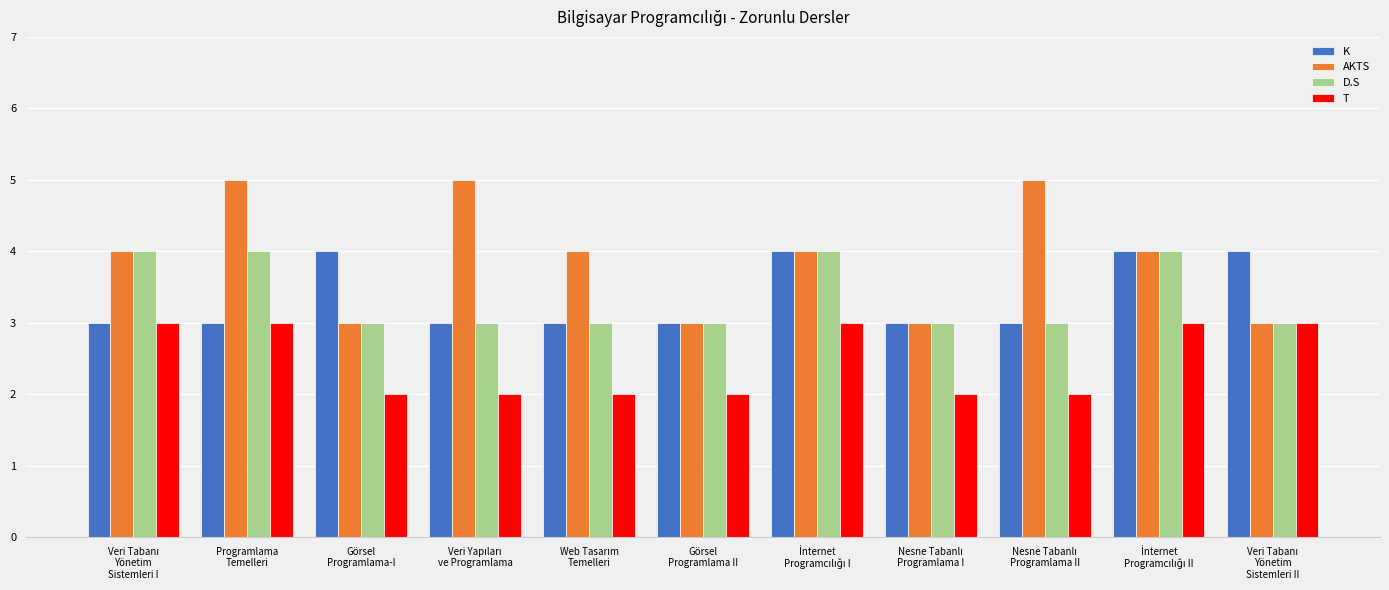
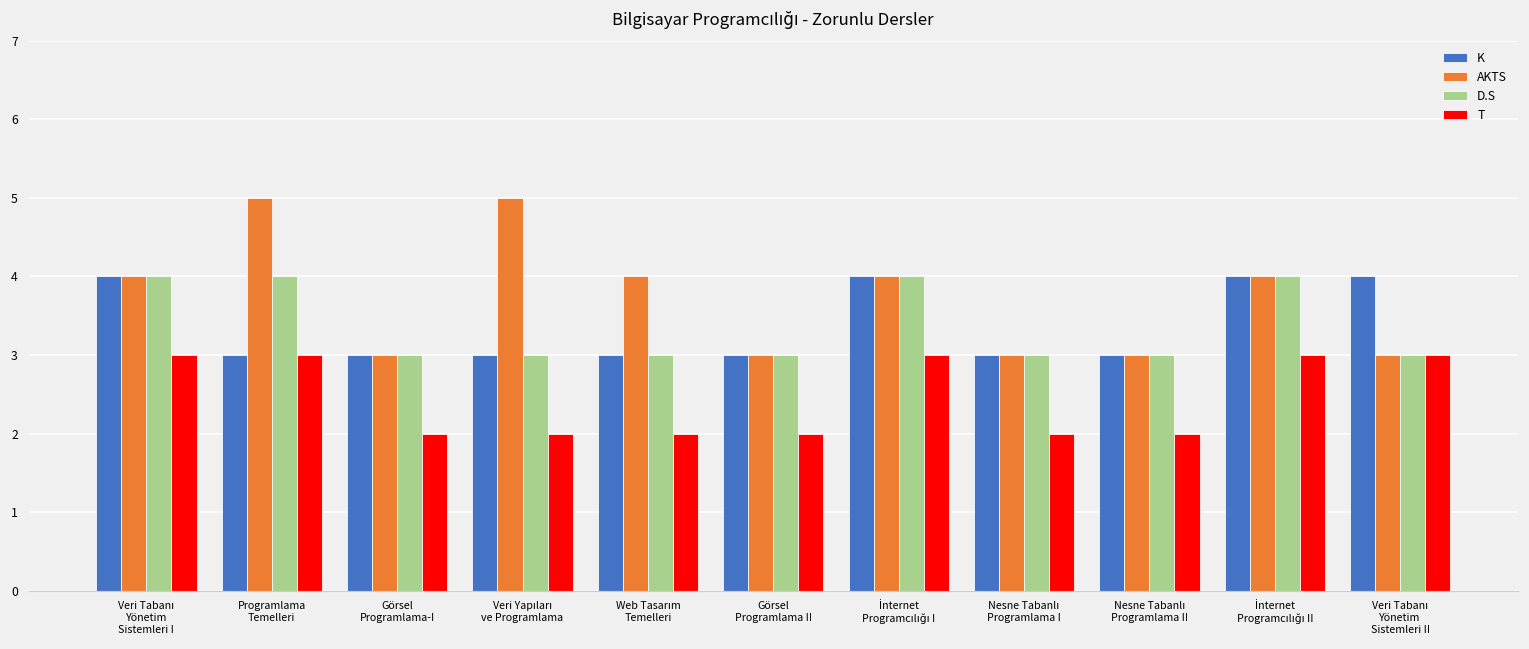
  {
    "K": {
-     "Veri Tabanı Yönetim Sistemleri I": 3,
+     "Veri Tabanı Yönetim Sistemleri I": 4,
      "Programlama Temelleri": 3,
-     "Görsel Programlama-I": 4,
+     "Görsel Programlama-I": 3,
      "Veri Yapıları ve Programlama": 3,
      "Web Tasarım Temelleri": 3,
      "Görsel Programlama II": 3,
      "İnternet Programcılığı I": 4,
      "Nesne Tabanlı Programlama I": 3,
      "Nesne Tabanlı Programlama II": 3,
      "İnternet Programcılığı II": 4,
      "Veri Tabanı Yönetim Sistemleri II": 4
    },
    "AKTS": {
      "Veri Tabanı Yönetim Sistemleri I": 4,
      "Programlama Temelleri": 5,
      "Görsel Programlama-I": 3,
      "Veri Yapıları ve Programlama": 5,
      "Web Tasarım Temelleri": 4,
      "Görsel Programlama II": 3,
      "İnternet Programcılığı I": 4,
      "Nesne Tabanlı Programlama I": 3,
-     "Nesne Tabanlı Programlama II": 5,
+     "Nesne Tabanlı Programlama II": 3,
      "İnternet Programcılığı II": 4,
      "Veri Tabanı Yönetim Sistemleri II": 3
    },
    "D.S": {
      "Veri Tabanı Yönetim Sistemleri I": 4,
      "Programlama Temelleri": 4,
      "Görsel Programlama-I": 3,
      "Veri Yapıları ve Programlama": 3,
      "Web Tasarım Temelleri": 3,
      "Görsel Programlama II": 3,
      "İnternet Programcılığı I": 4,
      "Nesne Tabanlı Programlama I": 3,
      "Nesne Tabanlı Programlama II": 3,
      "İnternet Programcılığı II": 4,
      "Veri Tabanı Yönetim Sistemleri II": 3
    },
    "T": {
      "Veri Tabanı Yönetim Sistemleri I": 3,
      "Programlama Temelleri": 3,
      "Görsel Programlama-I": 2,
      "Veri Yapıları ve Programlama": 2,
      "Web Tasarım Temelleri": 2,
      "Görsel Programlama II": 2,
      "İnternet Programcılığı I": 3,
      "Nesne Tabanlı Programlama I": 2,
      "Nesne Tabanlı Programlama II": 2,
      "İnternet Programcılığı II": 3,
      "Veri Tabanı Yönetim Sistemleri II": 3
    }
  }
